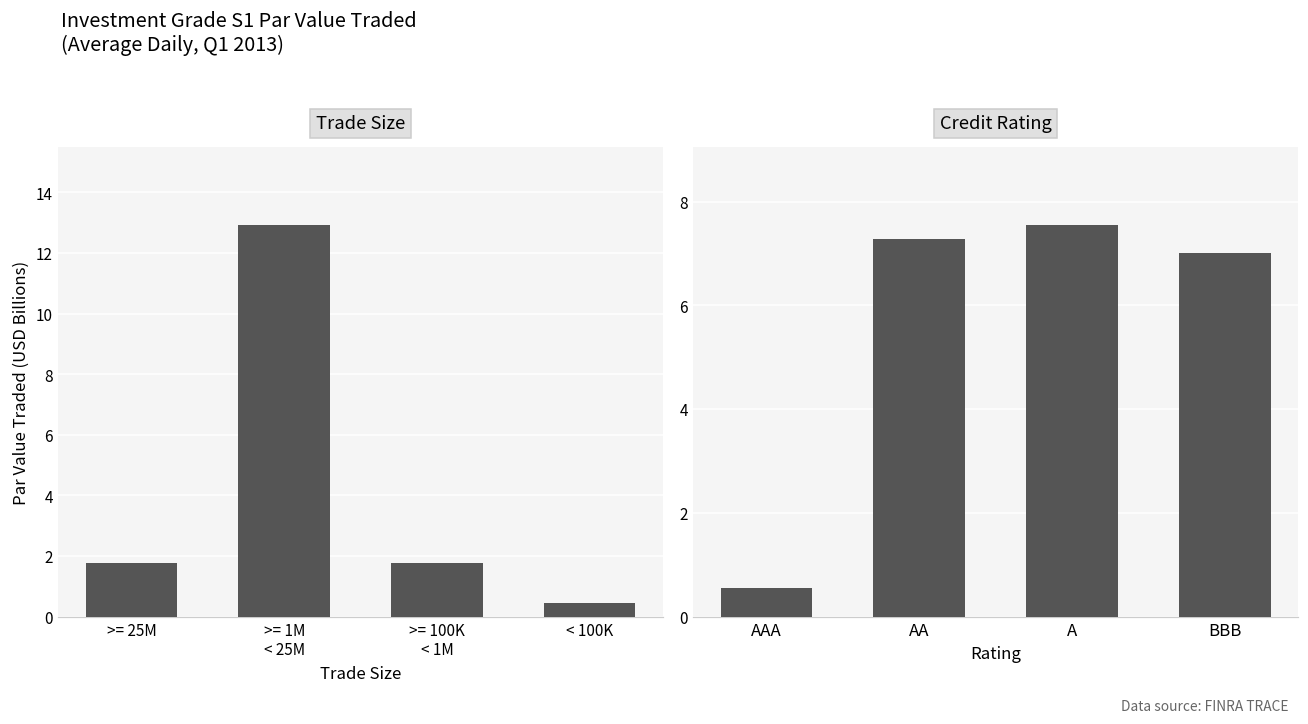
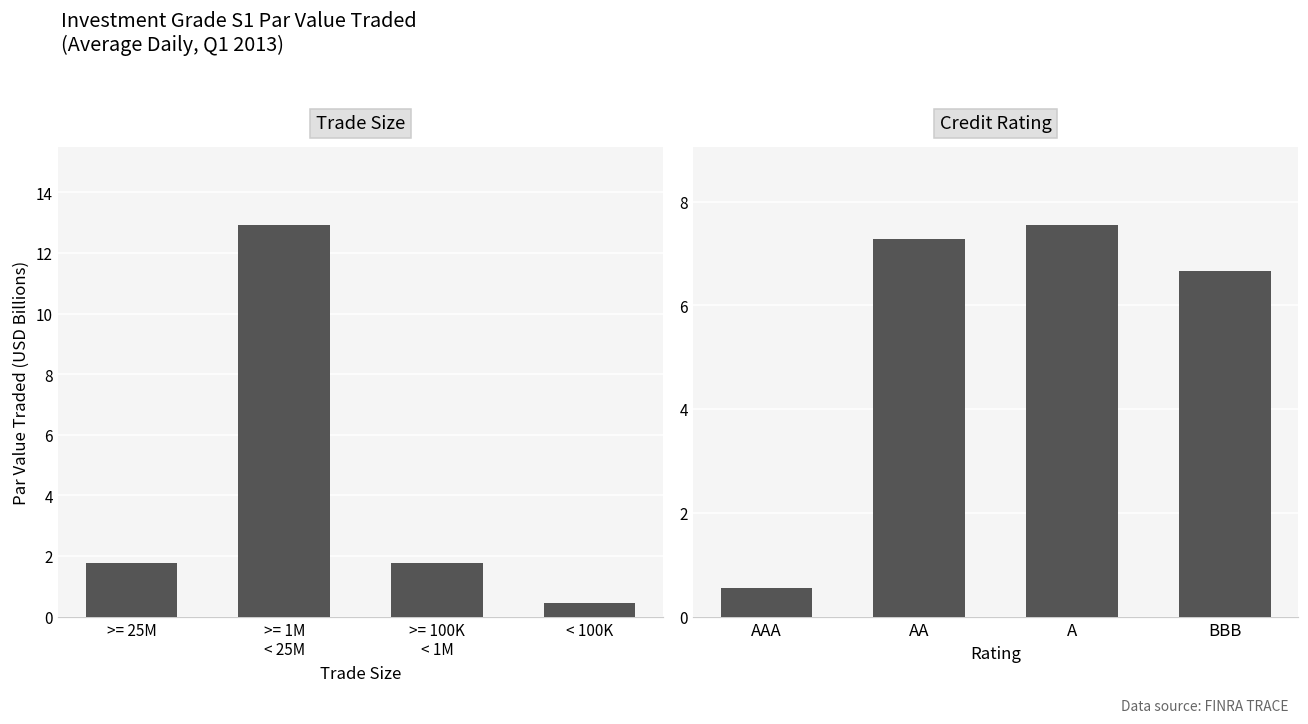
  {
    "Trade Size": {
      ">= 25M": 1.8,
      ">= 1M < 25M": 12.9,
      ">= 100K < 1M": 1.8,
      "< 100K": 0.5
    },
    "Credit Rating": {
      "AAA": 0.6,
      "AA": 7.3,
      "A": 7.5,
-     "BBB": 7.0
+     "BBB": 6.7
    }
  }
